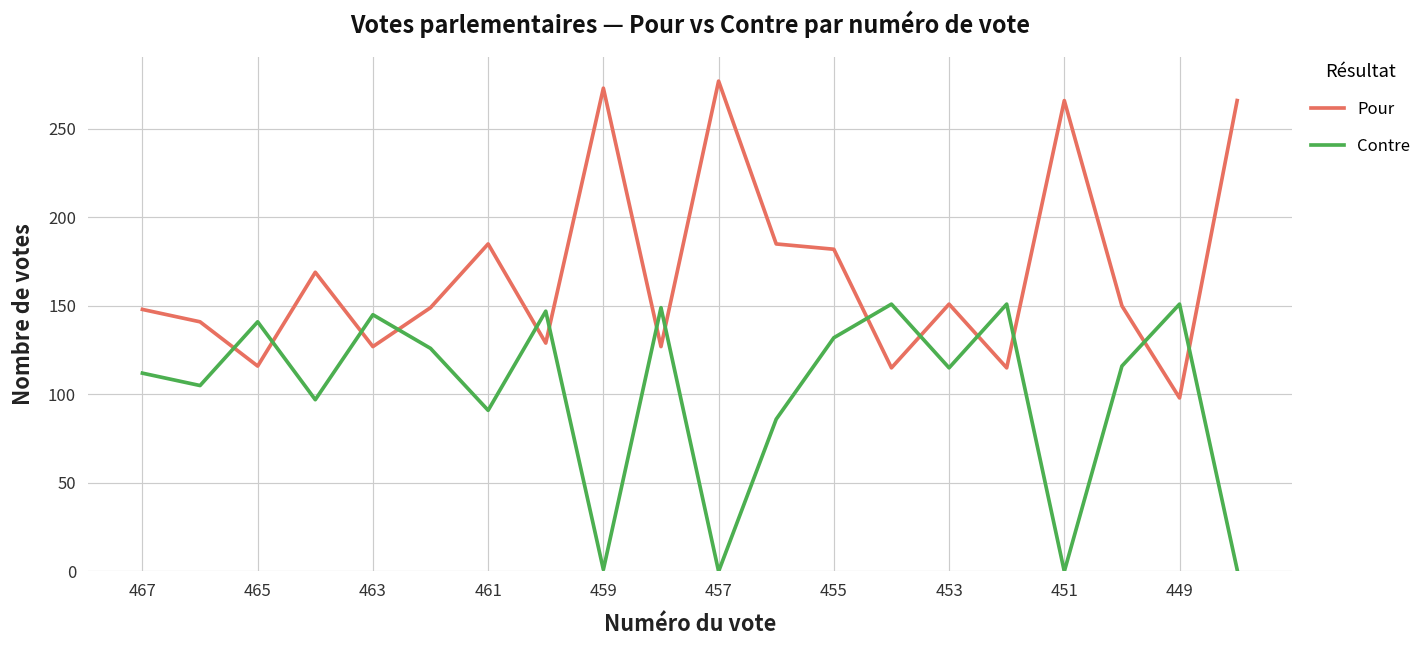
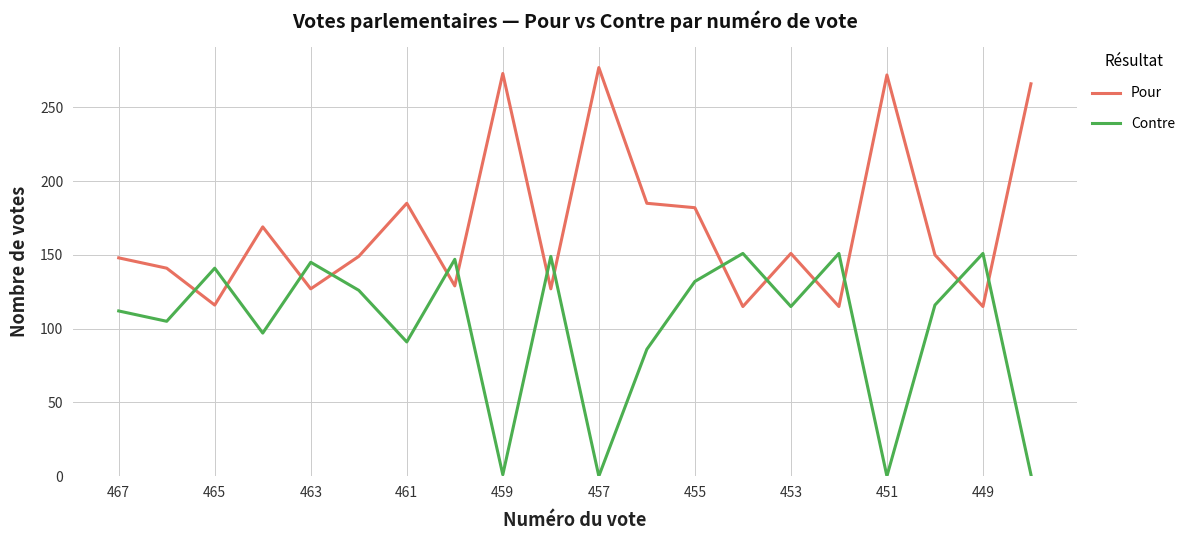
  {
    "Pour": {
      "467": 148,
      "465": 116,
      "463": 127,
      "461": 185,
      "459": 273,
      "457": 277,
      "455": 182,
      "453": 151,
-     "451": 266,
-     "449": 98
+     "451": 272,
+     "449": 115
    },
    "Contre": {
      "467": 112,
      "465": 141,
      "463": 145,
      "461": 91,
      "459": 1,
      "457": 0,
      "455": 132,
      "453": 115,
      "451": 0,
      "449": 151
    }
  }
